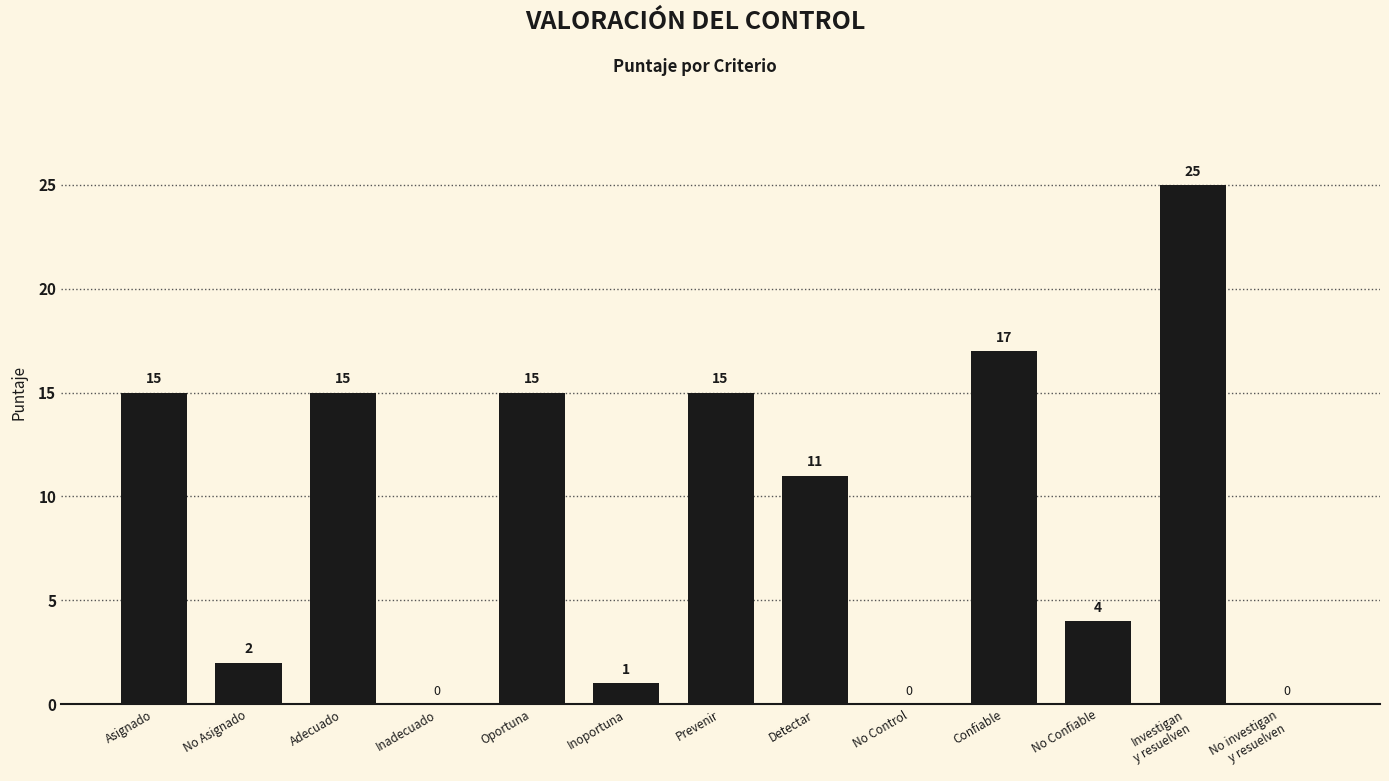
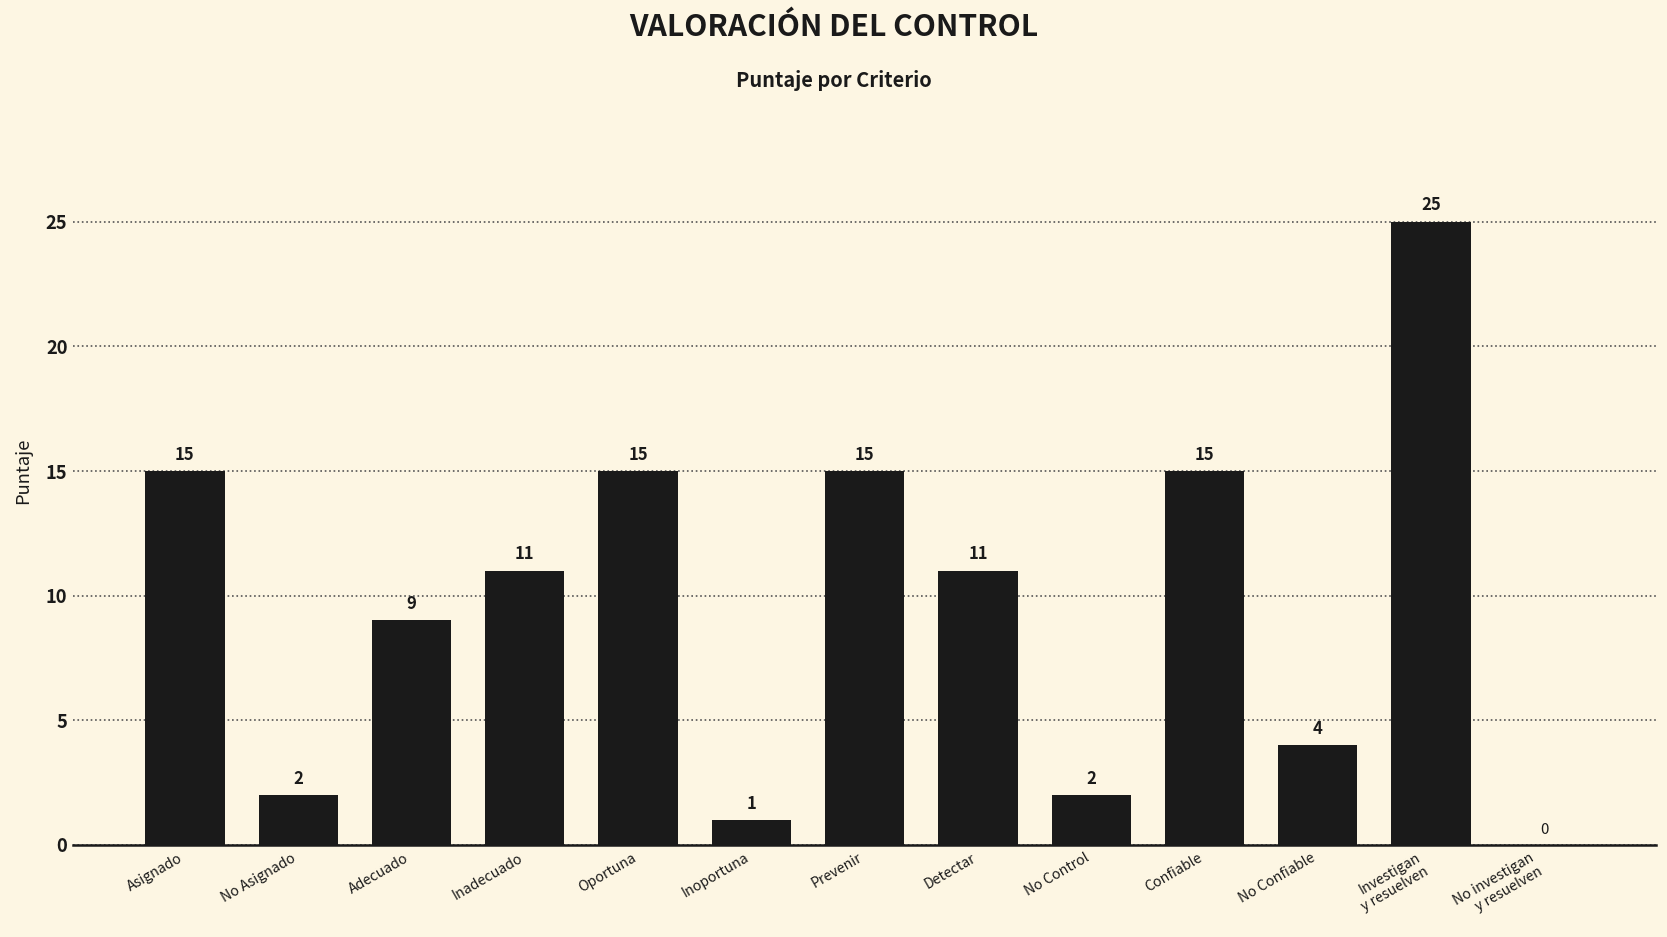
  {
    "Asignado": 15,
    "No Asignado": 2,
-   "Adecuado": 15,
-   "Inadecuado": 0,
+   "Adecuado": 9,
+   "Inadecuado": 11,
    "Oportuna": 15,
    "Inoportuna": 1,
    "Prevenir": 15,
    "Detectar": 11,
-   "No Control": 0,
-   "Confiable": 17,
+   "No Control": 2,
+   "Confiable": 15,
    "No Confiable": 4,
    "Investigan y resuelven": 25,
    "No investigan y resuelven": 0
  }
